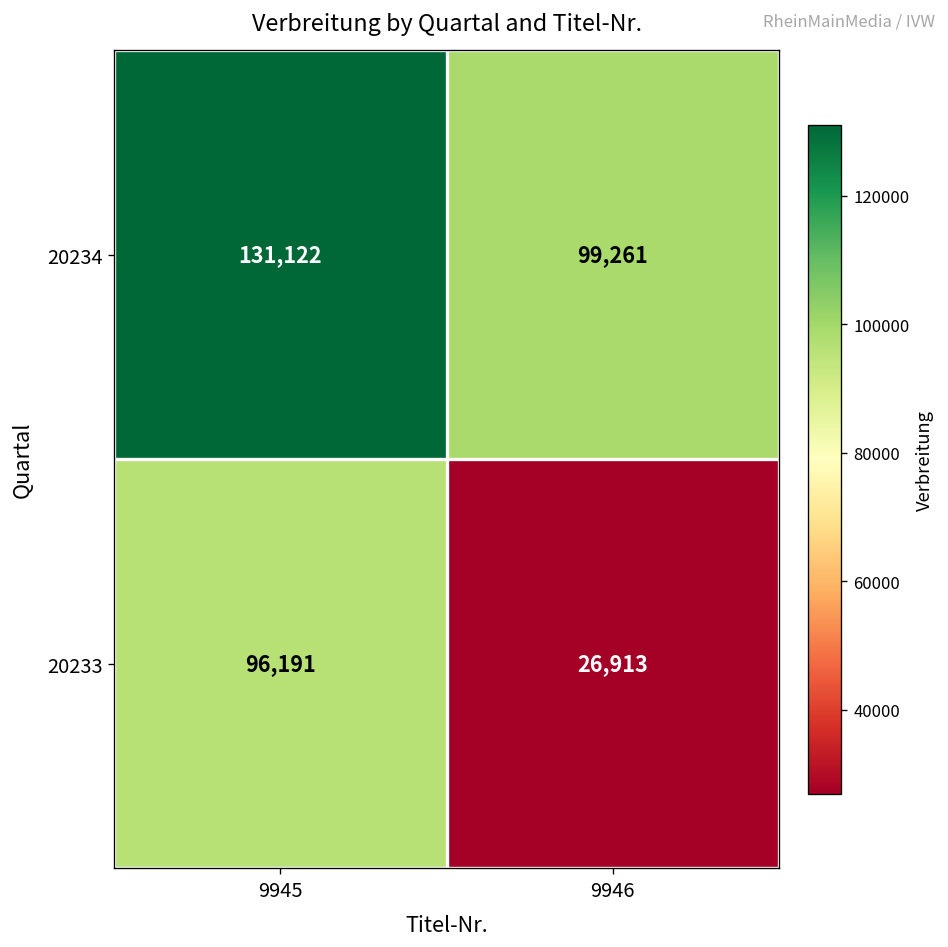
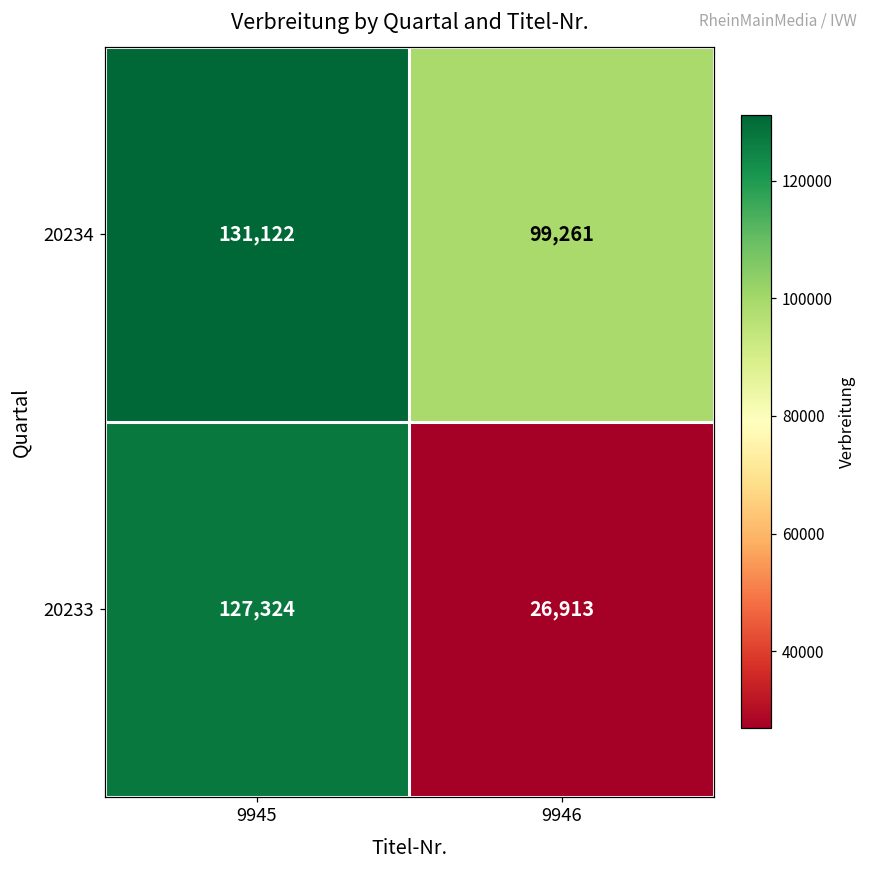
  {
    "20234": {
      "9945": "131,122",
      "9946": "99,261"
    },
    "20233": {
-     "9945": "96,191",
+     "9945": "127,324",
      "9946": "26,913"
    }
  }
